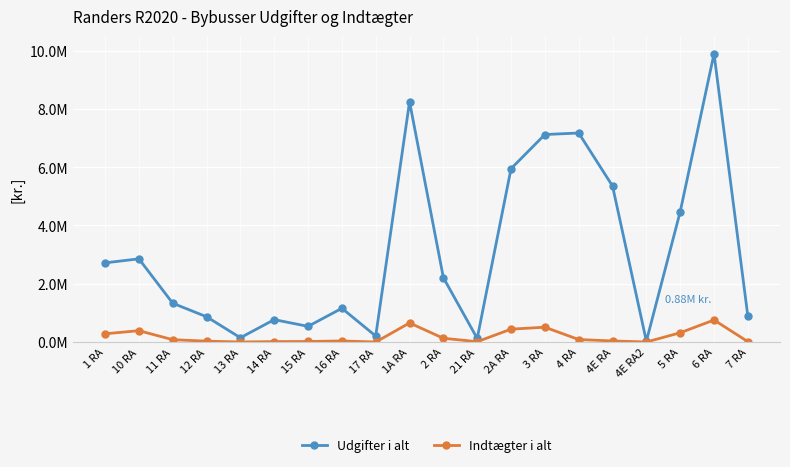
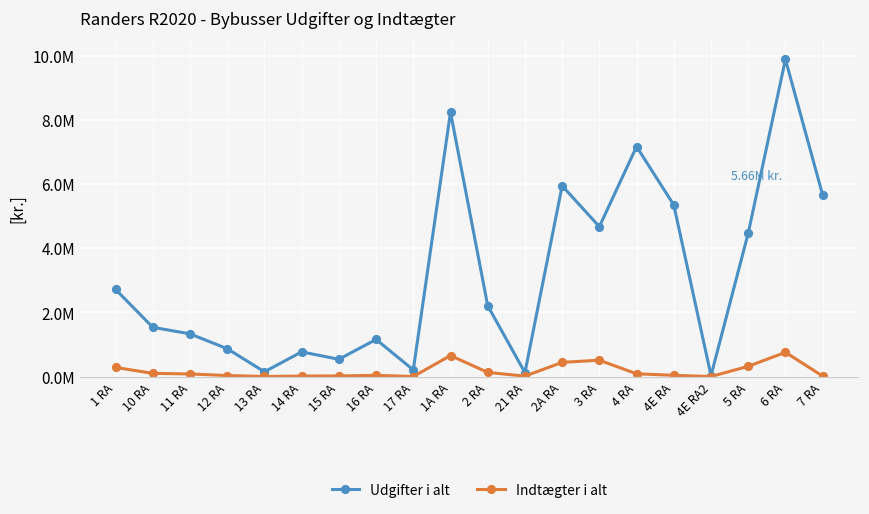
  {
    "Udgifter i alt": {
-     "10 RA": "2900000",
-     "3 RA": "7100000",
-     "7 RA": "0.88M"
+     "10 RA": "1500000",
+     "3 RA": "4700000",
+     "7 RA": "5.66M"
    },
    "Indtægter i alt": {
      "1 RA": "300000",
-     "10 RA": "400000",
+     "10 RA": "100000",
      "11 RA": "100000",
      "12 RA": "0",
      "13 RA": "0",
      "14 RA": "0",
      "15 RA": "0",
      "16 RA": "0",
      "17 RA": "0",
      "1A RA": "700000",
      "2 RA": "100000",
      "21 RA": "0",
      "2A RA": "400000",
      "3 RA": "500000",
      "4 RA": "100000",
      "4E RA": "0",
      "5 RA": "300000",
      "7 RA": "0"
    }
  }
